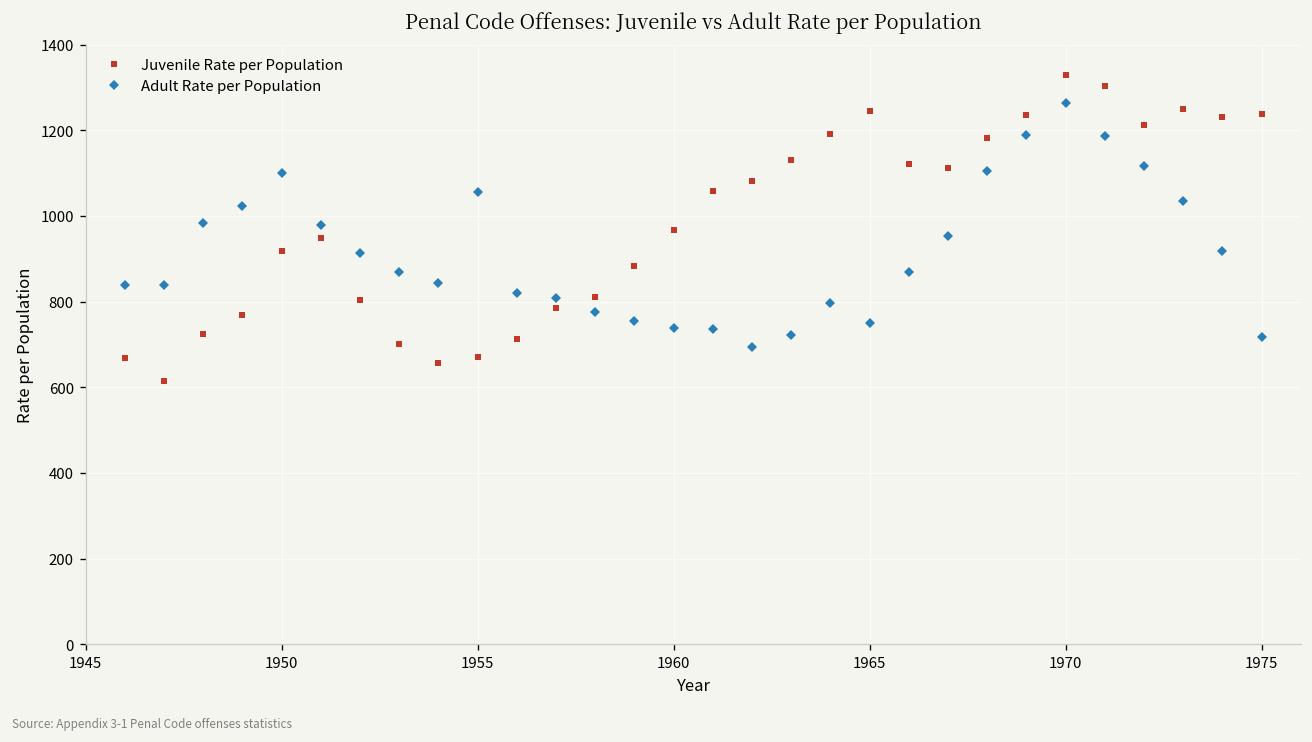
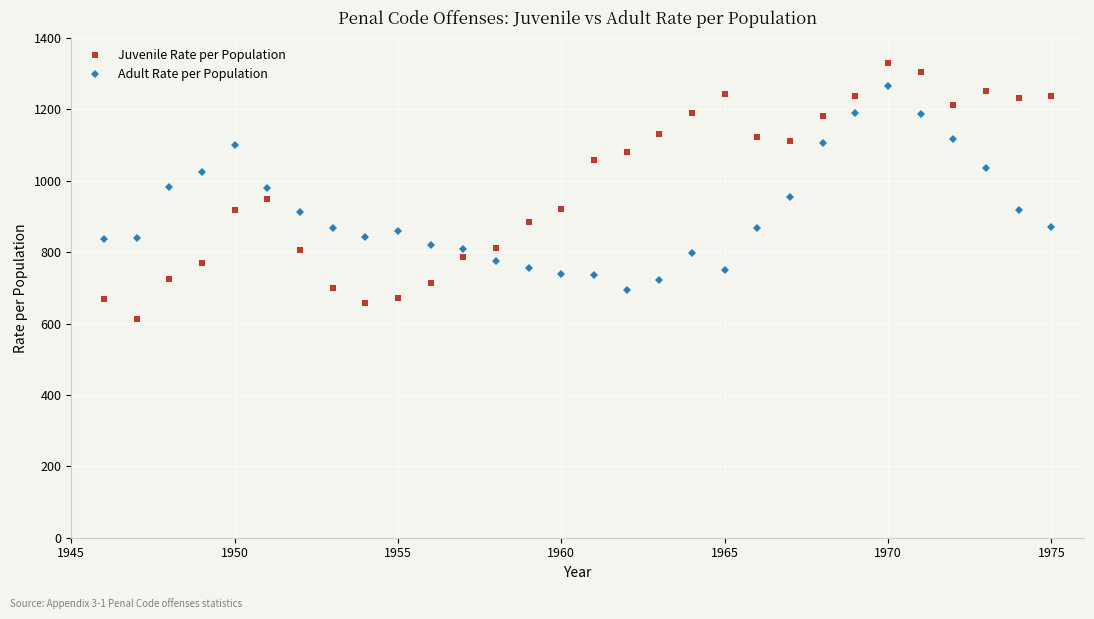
  {
    "Juvenile Rate per Population": {
      "1950": 920,
      "1955": 670,
-     "1960": 970,
+     "1960": 920,
      "1965": 1240,
      "1970": 1330,
      "1975": 1240
    },
    "Adult Rate per Population": {
      "1950": 1100,
-     "1955": 1060,
+     "1955": 860,
      "1960": 740,
      "1965": 750,
      "1970": 1260,
-     "1975": 720
+     "1975": 870
    }
  }
